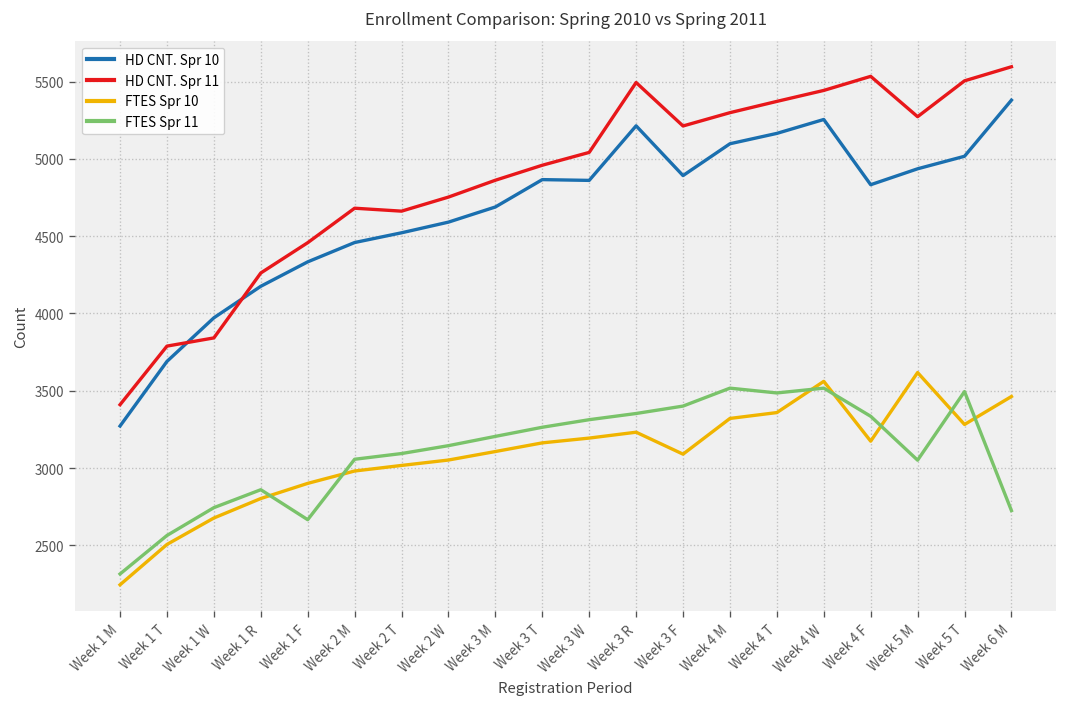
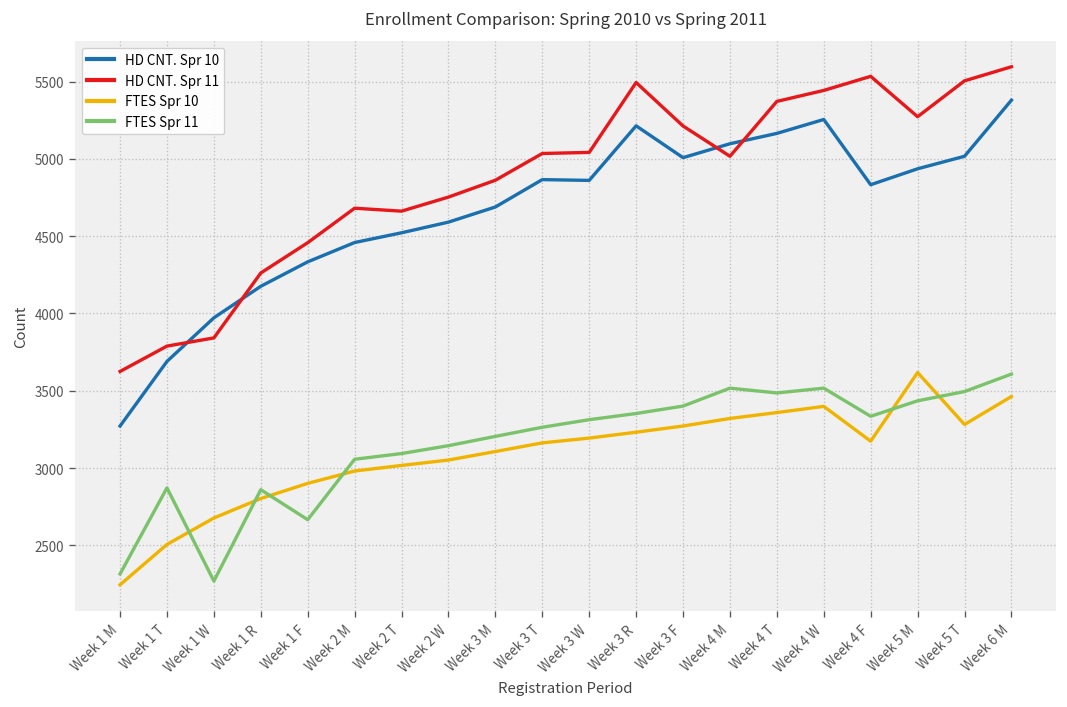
  {
    "HD CNT. Spr 10": {
      "Week 1 M": 3270,
      "Week 1 T": 3690,
      "Week 1 W": 3970,
      "Week 1 R": 4180,
      "Week 1 F": 4330,
      "Week 2 M": 4460,
      "Week 2 T": 4520,
      "Week 2 W": 4590,
      "Week 3 M": 4690,
      "Week 3 T": 4870,
      "Week 3 W": 4860,
      "Week 3 R": 5210,
-     "Week 3 F": 4890,
+     "Week 3 F": 5010,
      "Week 4 M": 5100,
      "Week 4 T": 5170,
      "Week 4 W": 5260,
      "Week 4 F": 4830,
      "Week 5 M": 4940,
      "Week 5 T": 5020,
      "Week 6 M": 5380
    },
    "HD CNT. Spr 11": {
-     "Week 1 M": 3410,
+     "Week 1 M": 3630,
      "Week 1 T": 3790,
      "Week 1 W": 3840,
      "Week 1 R": 4260,
      "Week 1 F": 4460,
      "Week 2 M": 4680,
      "Week 2 T": 4660,
      "Week 2 W": 4750,
      "Week 3 M": 4860,
-     "Week 3 T": 4960,
+     "Week 3 T": 5040,
      "Week 3 W": 5040,
      "Week 3 R": 5490,
      "Week 3 F": 5210,
-     "Week 4 M": 5300,
+     "Week 4 M": 5020,
      "Week 4 T": 5370,
      "Week 4 W": 5440,
      "Week 4 F": 5530,
      "Week 5 M": 5270,
      "Week 5 T": 5510,
      "Week 6 M": 5600
    },
    "FTES Spr 10": {
      "Week 1 M": 2250,
      "Week 1 T": 2510,
      "Week 1 W": 2680,
      "Week 1 R": 2800,
      "Week 1 F": 2900,
      "Week 2 M": 2980,
      "Week 2 T": 3020,
      "Week 2 W": 3050,
      "Week 3 M": 3110,
      "Week 3 T": 3160,
      "Week 3 W": 3190,
      "Week 3 R": 3230,
-     "Week 3 F": 3090,
+     "Week 3 F": 3270,
      "Week 4 M": 3320,
      "Week 4 T": 3360,
-     "Week 4 W": 3560,
+     "Week 4 W": 3400,
      "Week 4 F": 3170,
      "Week 5 M": 3620,
      "Week 5 T": 3280,
      "Week 6 M": 3460
    },
    "FTES Spr 11": {
      "Week 1 M": 2320,
-     "Week 1 T": 2560,
-     "Week 1 W": 2740,
+     "Week 1 T": 2870,
+     "Week 1 W": 2270,
      "Week 1 R": 2860,
      "Week 1 F": 2670,
      "Week 2 M": 3060,
      "Week 2 T": 3090,
      "Week 2 W": 3150,
      "Week 3 M": 3210,
      "Week 3 T": 3260,
      "Week 3 W": 3310,
      "Week 3 R": 3350,
      "Week 3 F": 3400,
      "Week 4 M": 3520,
      "Week 4 T": 3490,
      "Week 4 W": 3520,
      "Week 4 F": 3340,
-     "Week 5 M": 3050,
+     "Week 5 M": 3440,
      "Week 5 T": 3500,
-     "Week 6 M": 2730
+     "Week 6 M": 3610
    }
  }
